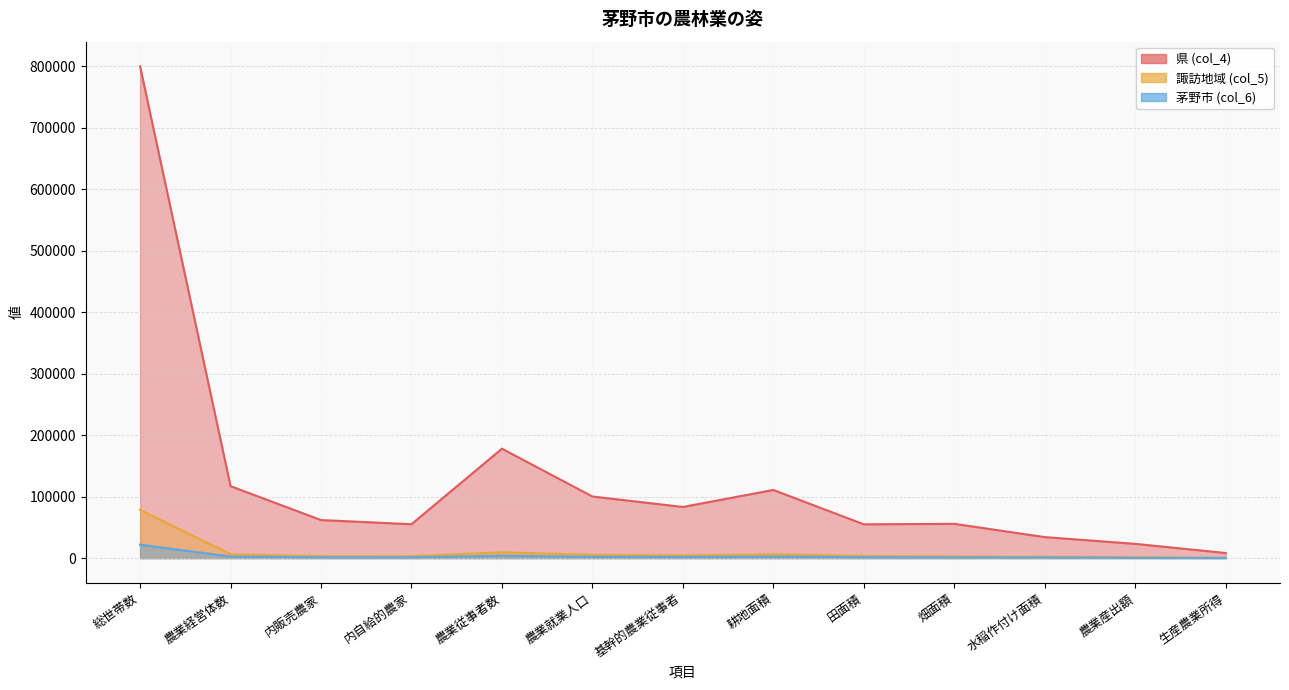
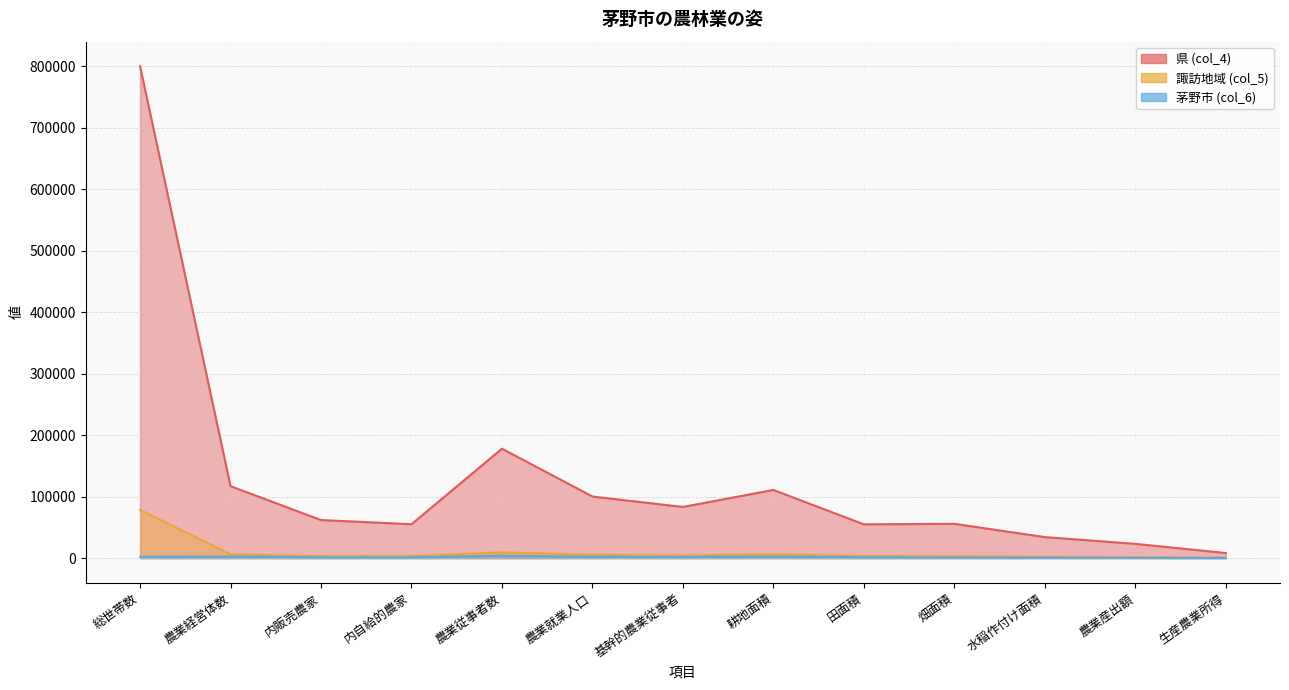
  {
    "茅野市 (col_6)": {
-     "総世帯数": 20000,
+     "総世帯数": 0,
      "農業従事者数": 0
    }
  }
